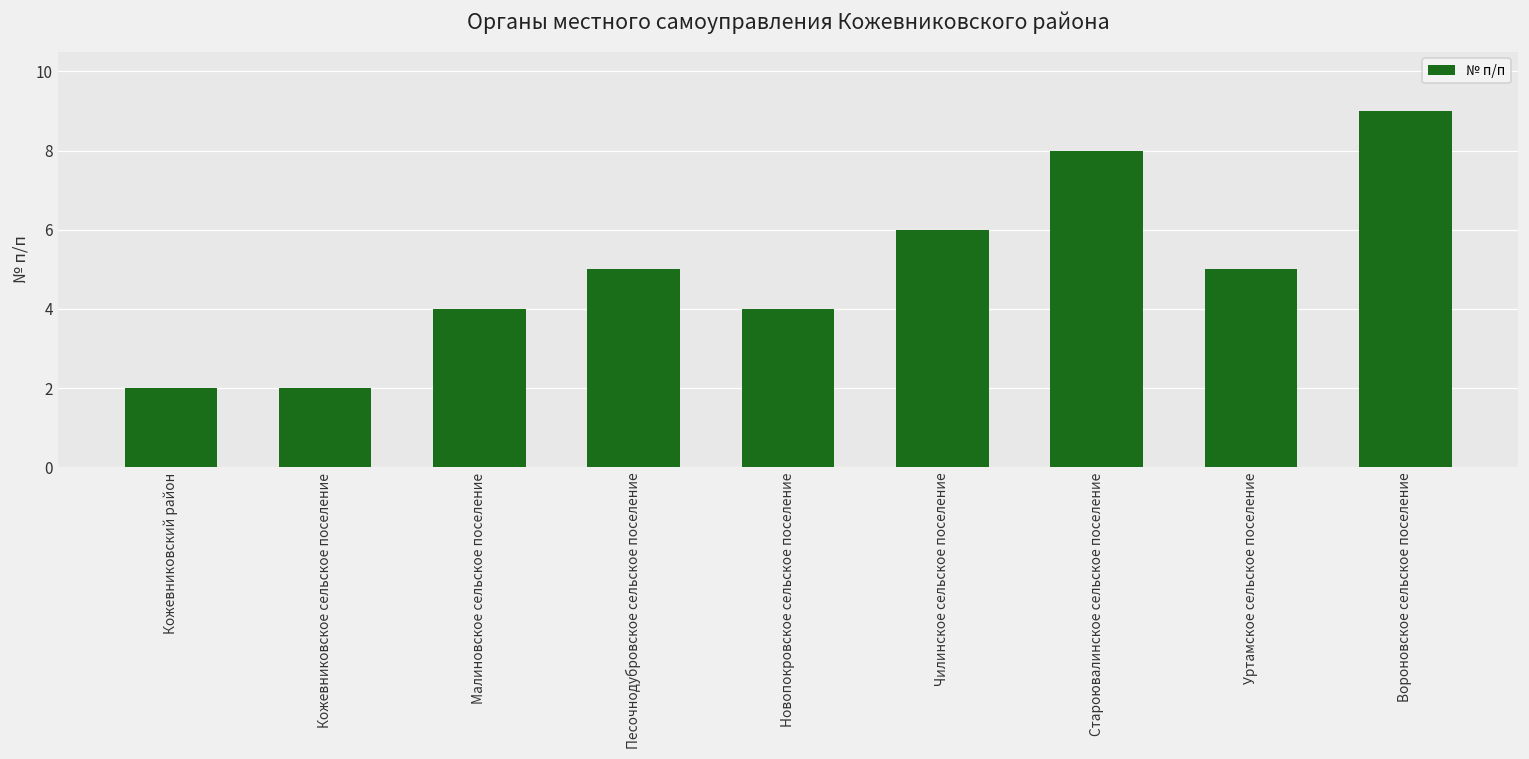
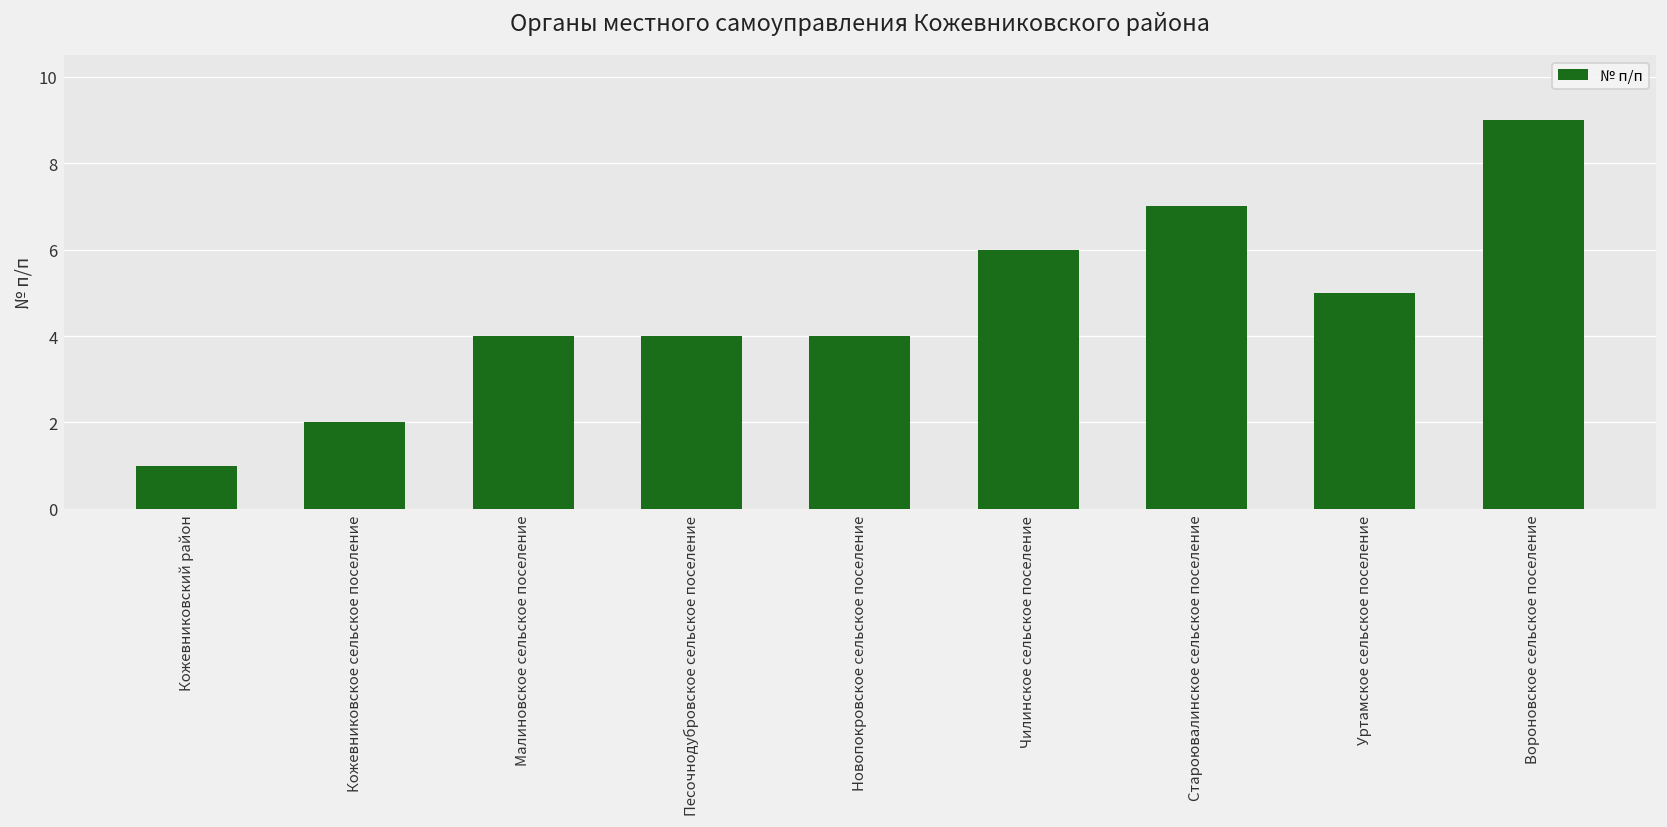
  {
-   "Кожевниковский район": 2,
+   "Кожевниковский район": 1,
    "Кожевниковское сельское поселение": 2,
    "Малиновское сельское поселение": 4,
-   "Песочнодубровское сельское поселение": 5,
+   "Песочнодубровское сельское поселение": 4,
    "Новопокровское сельское поселение": 4,
    "Чилинское сельское поселение": 6,
-   "Староювалинское сельское поселение": 8,
+   "Староювалинское сельское поселение": 7,
    "Уртамское сельское поселение": 5,
    "Вороновское сельское поселение": 9
  }
